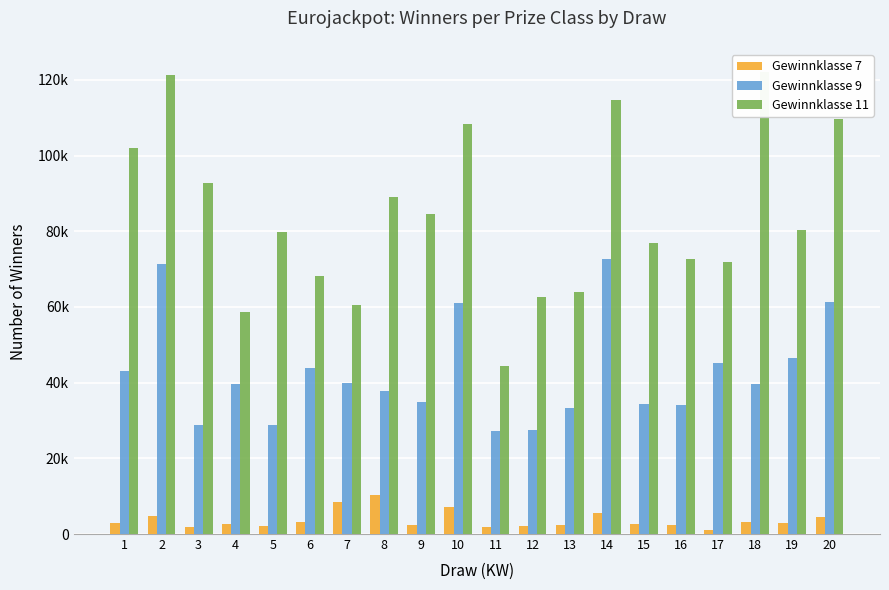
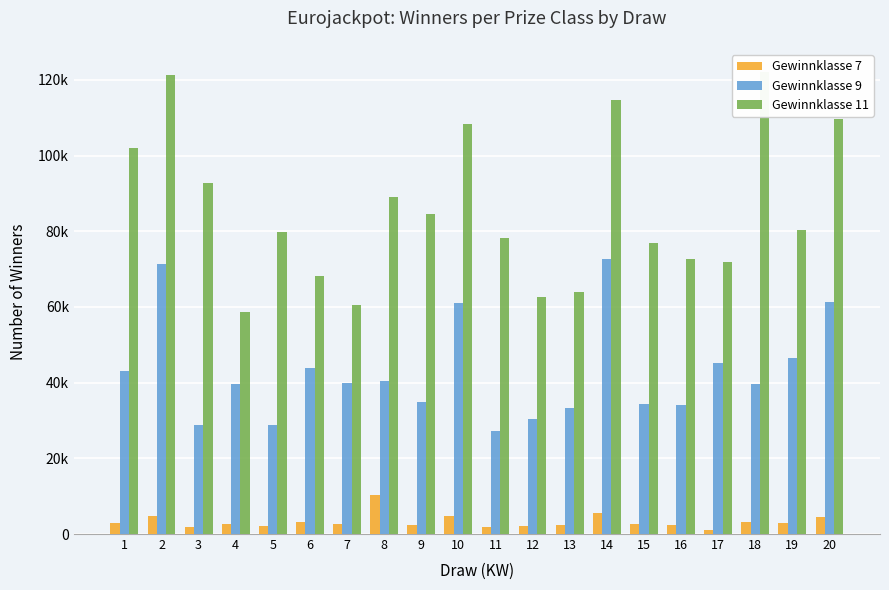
  {
    "Gewinnklasse 7": {
      "1": 3000,
      "2": 5000,
      "3": 2000,
      "4": 3000,
      "5": 2000,
      "6": 3000,
-     "7": 9000,
+     "7": 3000,
      "8": 10000,
      "9": 2000,
-     "10": 7000,
+     "10": 5000,
      "11": 2000,
      "12": 2000,
      "13": 2000,
      "14": 6000,
      "15": 3000,
      "16": 2000,
      "17": 1000,
      "18": 3000,
      "19": 3000,
      "20": 4000
    },
    "Gewinnklasse 9": {
      "1": 43000,
      "2": 71000,
      "3": 29000,
      "4": 40000,
      "5": 29000,
      "6": 44000,
      "7": 40000,
-     "8": 38000,
+     "8": 40000,
      "9": 35000,
      "10": 61000,
      "11": 27000,
-     "12": 28000,
+     "12": 30000,
      "13": 33000,
      "14": 73000,
      "15": 34000,
      "16": 34000,
      "17": 45000,
      "18": 40000,
      "19": 46000,
      "20": 61000
    },
    "Gewinnklasse 11": {
      "1": 102000,
      "2": 121000,
      "3": 93000,
      "4": 59000,
      "5": 80000,
      "6": 68000,
      "7": 60000,
      "8": 89000,
      "9": 85000,
      "10": 108000,
-     "11": 44000,
+     "11": 78000,
      "12": 63000,
      "13": 64000,
      "14": 115000,
      "15": 77000,
      "16": 73000,
      "17": 72000,
      "19": 80000,
      "20": 110000
    }
  }
